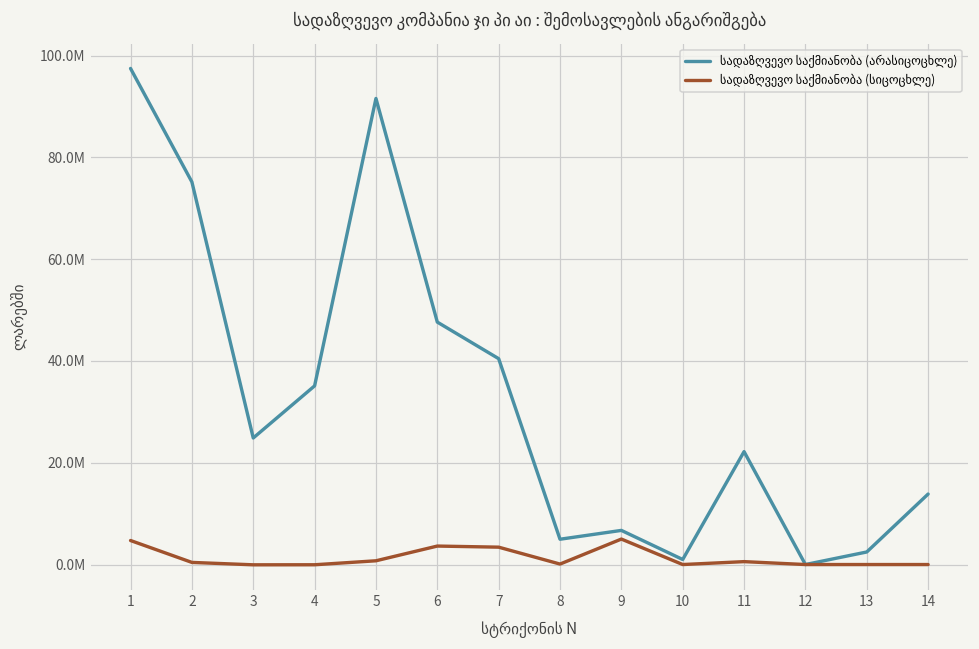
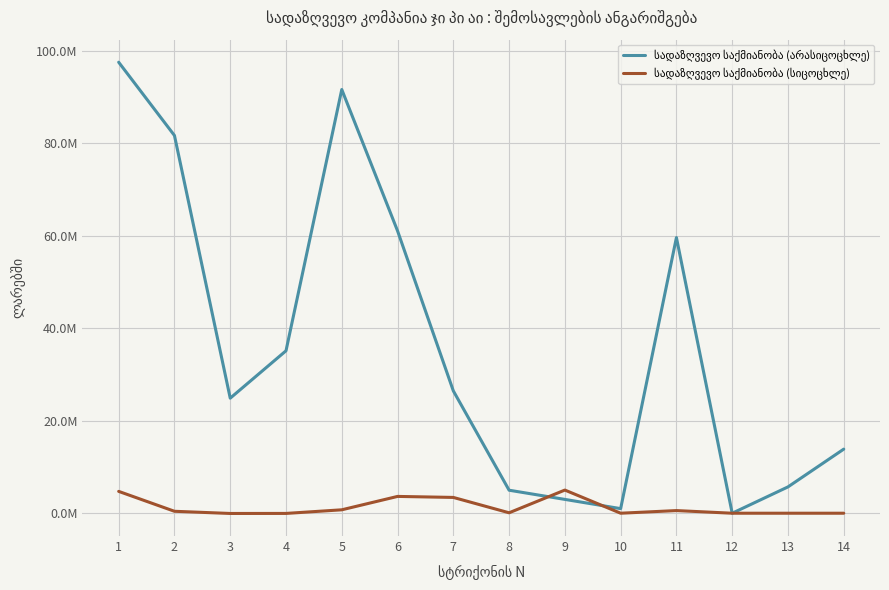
  {
    "სადაზღვევო საქმიანობა (არასიცოცხლე)": {
      "1": 97000000,
-     "2": 75000000,
+     "2": 82000000,
      "3": 25000000,
      "4": 35000000,
      "5": 92000000,
-     "6": 48000000,
-     "7": 40000000,
+     "6": 61000000,
+     "7": 26000000,
      "8": 5000000,
-     "9": 7000000,
+     "9": 3000000,
      "10": 1000000,
-     "11": 22000000,
-     "13": 2000000,
+     "11": 60000000,
+     "13": 6000000,
      "14": 14000000
    },
    "სადაზღვევო საქმიანობა (სიცოცხლე)": {
      "1": 5000000,
      "2": 0,
      "3": 0,
      "4": 0,
      "5": 1000000,
      "6": 4000000,
      "7": 3000000,
      "8": 0,
      "9": 5000000,
      "10": 0,
      "11": 1000000,
      "13": 0,
      "14": 0
    }
  }
